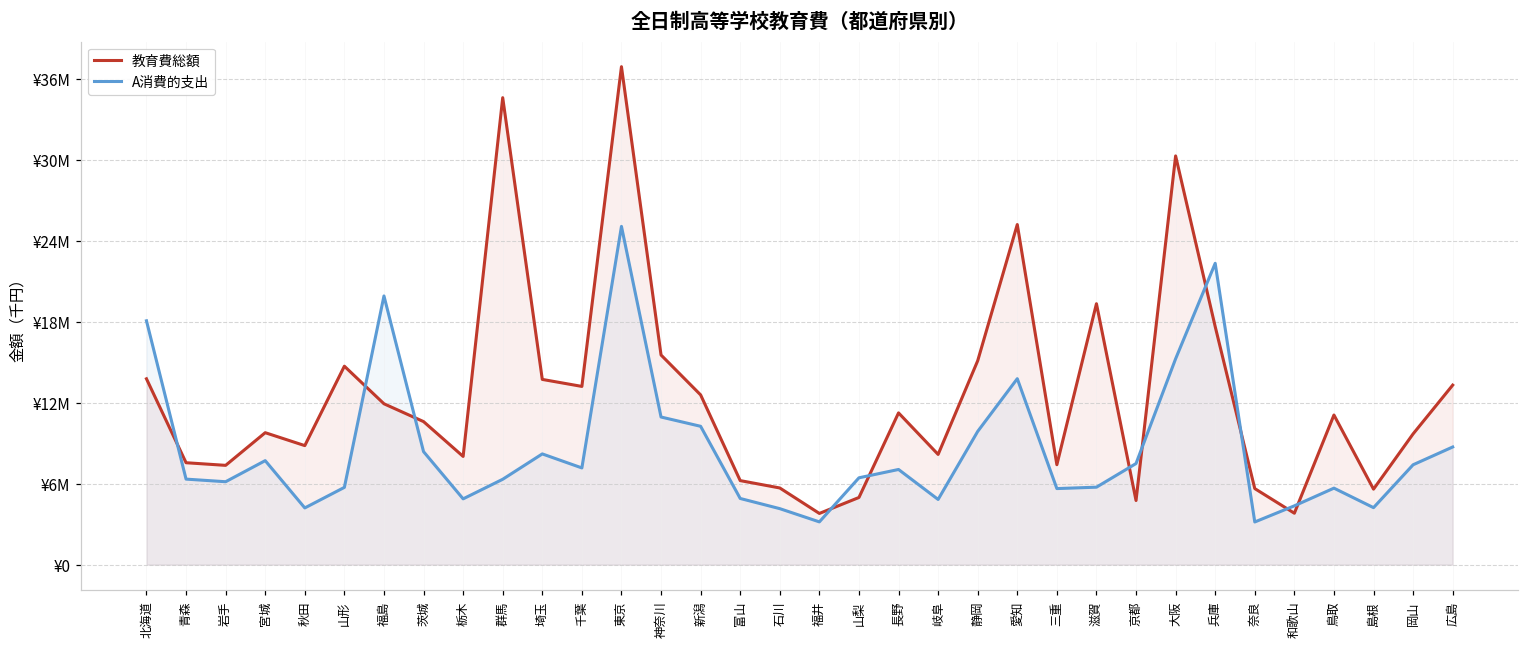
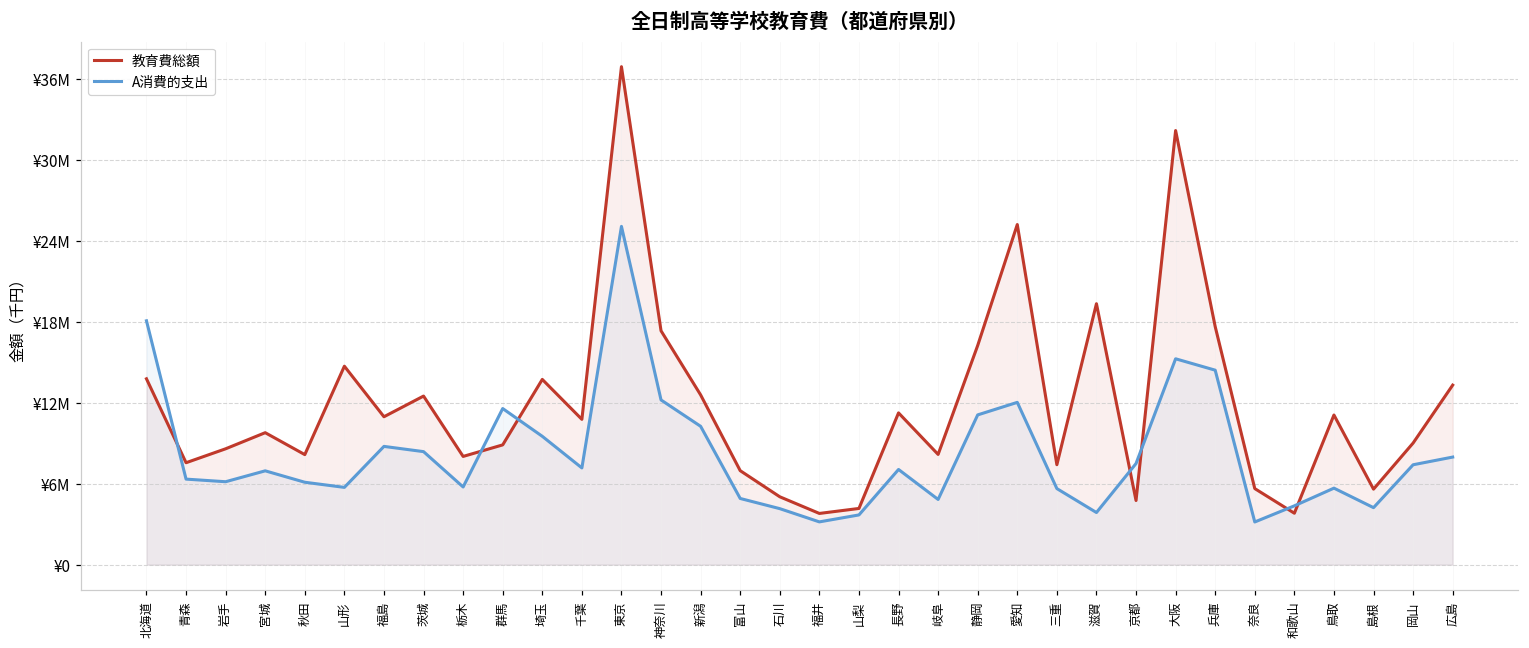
  {
    "教育費総額": {
      "北海道": "¥13800000",
      "青森": "¥7600000",
-     "岩手": "¥7400000",
+     "岩手": "¥8600000",
      "宮城": "¥9800000",
-     "秋田": "¥8800000",
+     "秋田": "¥8200000",
      "山形": "¥14700000",
-     "福島": "¥11900000",
-     "茨城": "¥10600000",
+     "福島": "¥11000000",
+     "茨城": "¥12500000",
      "栃木": "¥8000000",
-     "群馬": "¥34600000",
+     "群馬": "¥8900000",
      "埼玉": "¥13700000",
-     "千葉": "¥13200000",
+     "千葉": "¥10800000",
      "東京": "¥36900000",
-     "神奈川": "¥15500000",
+     "神奈川": "¥17300000",
      "新潟": "¥12600000",
-     "富山": "¥6200000",
-     "石川": "¥5700000",
+     "富山": "¥7000000",
+     "石川": "¥5000000",
      "福井": "¥3800000",
-     "山梨": "¥5000000",
+     "山梨": "¥4200000",
      "長野": "¥11200000",
      "岐阜": "¥8200000",
-     "静岡": "¥15100000",
+     "静岡": "¥16200000",
      "愛知": "¥25200000",
      "三重": "¥7400000",
      "滋賀": "¥19300000",
      "京都": "¥4800000",
-     "大阪": "¥30300000",
+     "大阪": "¥32100000",
      "兵庫": "¥17600000",
      "奈良": "¥5600000",
      "和歌山": "¥3800000",
      "鳥取": "¥11100000",
      "島根": "¥5600000",
-     "岡山": "¥9700000",
+     "岡山": "¥9000000",
      "広島": "¥13300000"
    },
    "A消費的支出": {
      "北海道": "¥18100000",
      "青森": "¥6300000",
      "岩手": "¥6100000",
-     "宮城": "¥7700000",
-     "秋田": "¥4200000",
+     "宮城": "¥7000000",
+     "秋田": "¥6100000",
      "山形": "¥5700000",
-     "福島": "¥19900000",
+     "福島": "¥8800000",
      "茨城": "¥8400000",
-     "栃木": "¥4900000",
-     "群馬": "¥6300000",
-     "埼玉": "¥8200000",
+     "栃木": "¥5800000",
+     "群馬": "¥11600000",
+     "埼玉": "¥9500000",
      "千葉": "¥7200000",
      "東京": "¥25100000",
-     "神奈川": "¥10900000",
+     "神奈川": "¥12200000",
      "新潟": "¥10200000",
      "富山": "¥4900000",
      "石川": "¥4200000",
      "福井": "¥3200000",
-     "山梨": "¥6400000",
+     "山梨": "¥3700000",
      "長野": "¥7100000",
      "岐阜": "¥4800000",
-     "静岡": "¥9900000",
-     "愛知": "¥13800000",
+     "静岡": "¥11100000",
+     "愛知": "¥12000000",
      "三重": "¥5600000",
-     "滋賀": "¥5700000",
+     "滋賀": "¥3900000",
      "京都": "¥7500000",
      "大阪": "¥15200000",
-     "兵庫": "¥22300000",
+     "兵庫": "¥14400000",
      "奈良": "¥3200000",
      "和歌山": "¥4400000",
      "鳥取": "¥5700000",
      "島根": "¥4200000",
      "岡山": "¥7400000",
-     "広島": "¥8700000"
+     "広島": "¥8000000"
    }
  }
